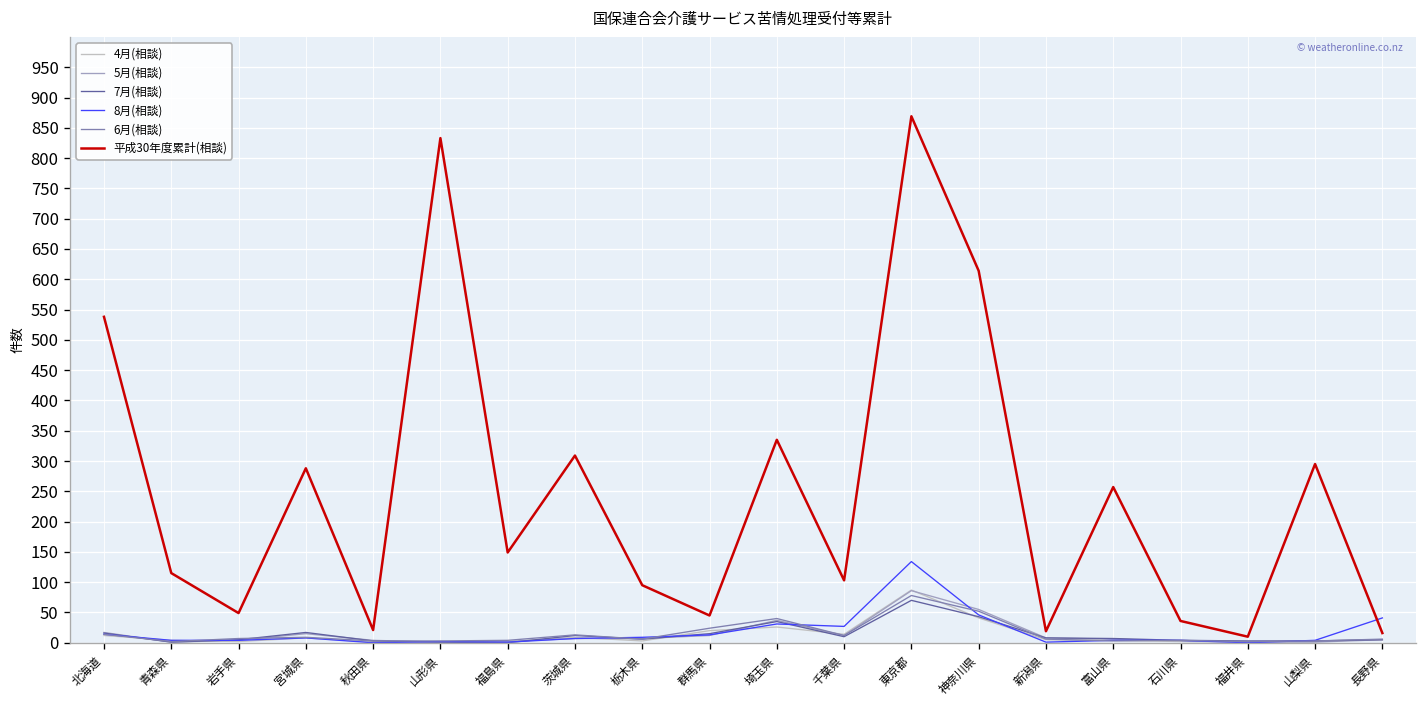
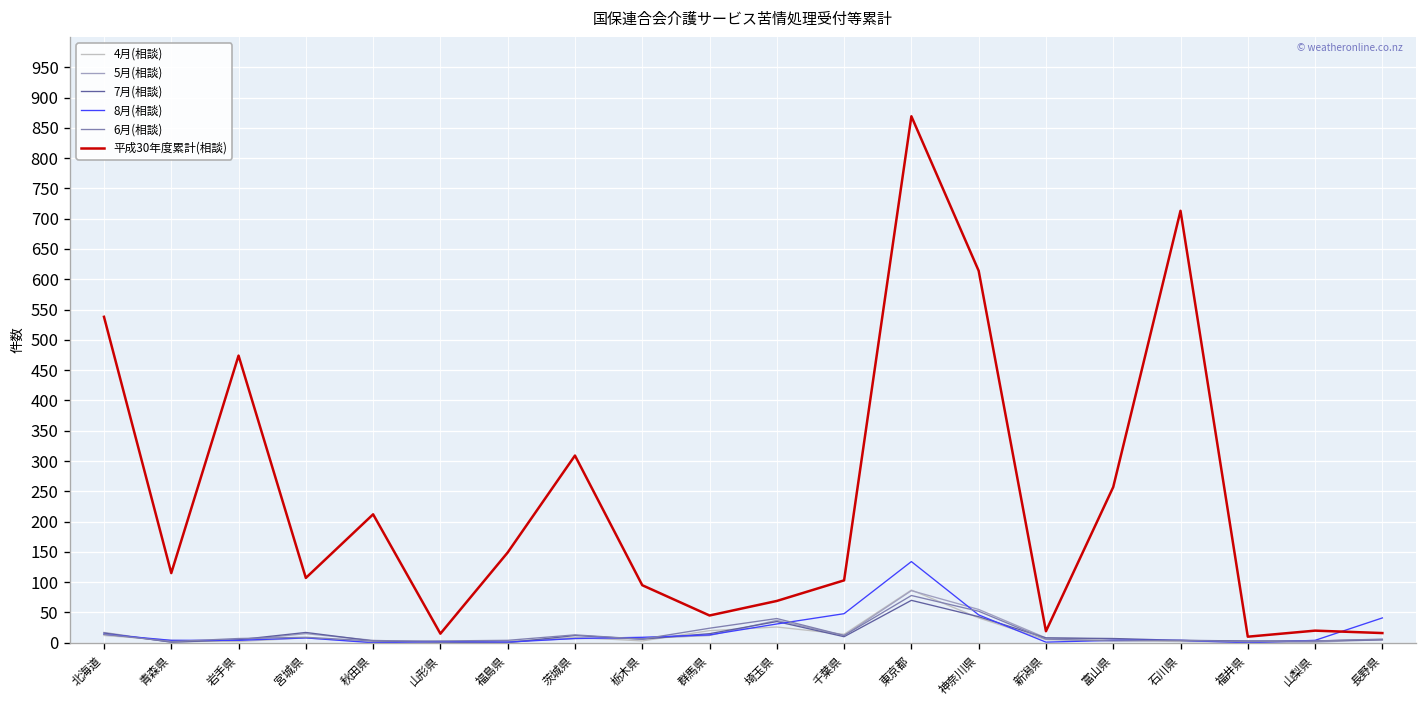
  {
    "8月(相談)": {
-     "千葉県": 30,
+     "千葉県": 50,
      "東京都": 130,
      "長野県": 40
    },
    "平成30年度累計(相談)": {
      "北海道": 540,
      "青森県": 120,
-     "岩手県": 50,
-     "宮城県": 290,
-     "秋田県": 20,
-     "山形県": 830,
+     "岩手県": 470,
+     "宮城県": 110,
+     "秋田県": 210,
+     "山形県": 20,
      "福島県": 150,
      "茨城県": 310,
      "栃木県": 100,
      "群馬県": 50,
-     "埼玉県": 340,
+     "埼玉県": 70,
      "千葉県": 100,
      "東京都": 870,
      "神奈川県": 610,
      "新潟県": 20,
      "富山県": 260,
-     "石川県": 40,
+     "石川県": 710,
      "福井県": 10,
-     "山梨県": 300,
+     "山梨県": 20,
      "長野県": 20
    }
  }
